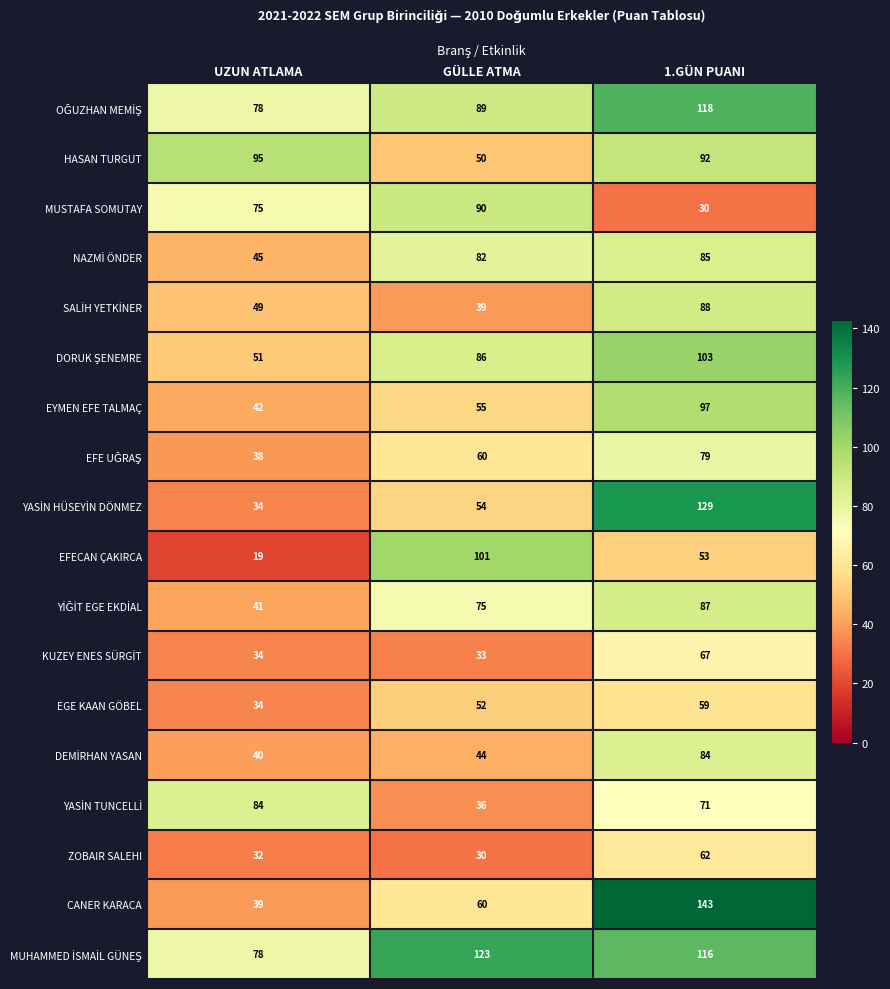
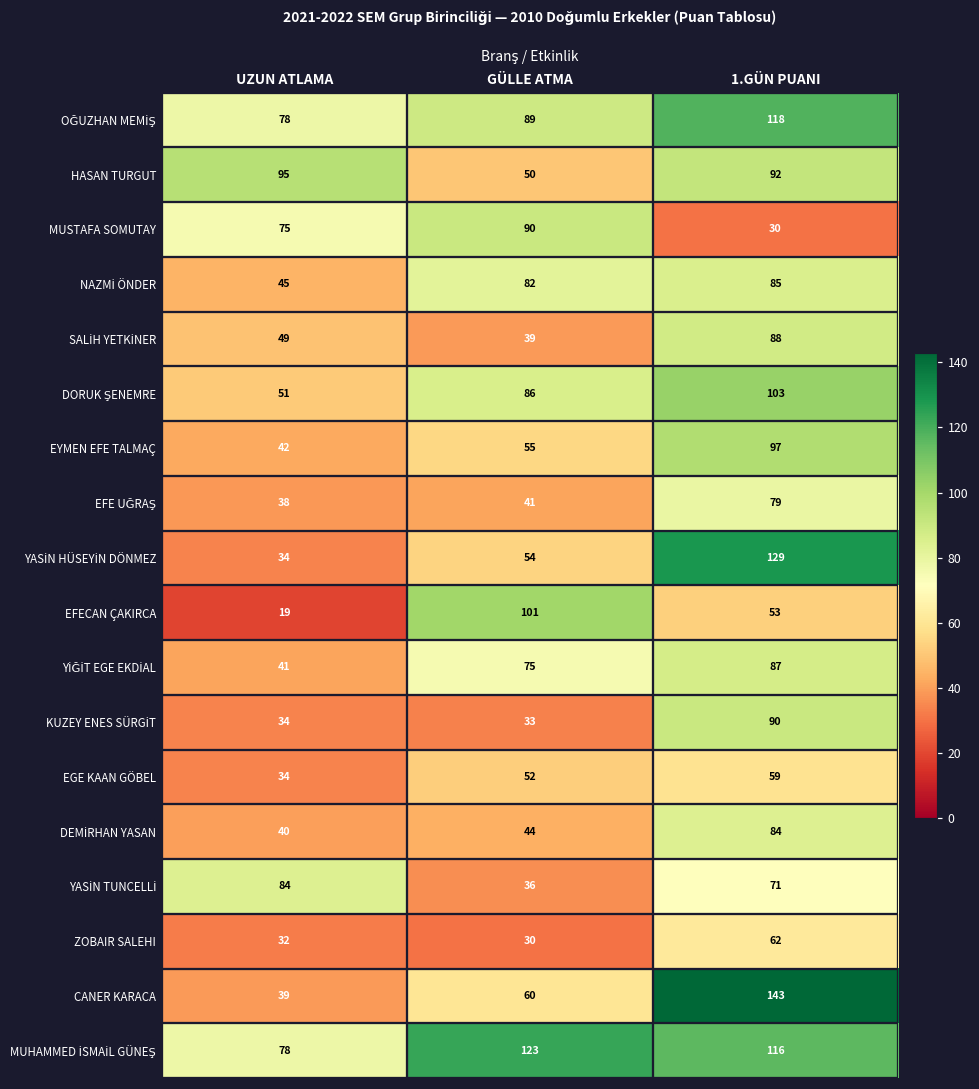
  {
    "OĞUZHAN MEMİŞ": {
      "UZUN ATLAMA": 78,
      "GÜLLE ATMA": 89,
      "1.GÜN PUANI": 118
    },
    "HASAN TURGUT": {
      "UZUN ATLAMA": 95,
      "GÜLLE ATMA": 50,
      "1.GÜN PUANI": 92
    },
    "MUSTAFA SOMUTAY": {
      "UZUN ATLAMA": 75,
      "GÜLLE ATMA": 90,
      "1.GÜN PUANI": 30
    },
    "NAZMİ ÖNDER": {
      "UZUN ATLAMA": 45,
      "GÜLLE ATMA": 82,
      "1.GÜN PUANI": 85
    },
    "SALİH YETKİNER": {
      "UZUN ATLAMA": 49,
      "GÜLLE ATMA": 39,
      "1.GÜN PUANI": 88
    },
    "DORUK ŞENEMRE": {
      "UZUN ATLAMA": 51,
      "GÜLLE ATMA": 86,
      "1.GÜN PUANI": 103
    },
    "EYMEN EFE TALMAÇ": {
      "UZUN ATLAMA": 42,
      "GÜLLE ATMA": 55,
      "1.GÜN PUANI": 97
    },
    "EFE UĞRAŞ": {
      "UZUN ATLAMA": 38,
-     "GÜLLE ATMA": 60,
+     "GÜLLE ATMA": 41,
      "1.GÜN PUANI": 79
    },
    "YASİN HÜSEYİN DÖNMEZ": {
      "UZUN ATLAMA": 34,
      "GÜLLE ATMA": 54,
      "1.GÜN PUANI": 129
    },
    "EFECAN ÇAKIRCA": {
      "UZUN ATLAMA": 19,
      "GÜLLE ATMA": 101,
      "1.GÜN PUANI": 53
    },
    "YİĞİT EGE EKDİAL": {
      "UZUN ATLAMA": 41,
      "GÜLLE ATMA": 75,
      "1.GÜN PUANI": 87
    },
    "KUZEY ENES SÜRGİT": {
      "UZUN ATLAMA": 34,
      "GÜLLE ATMA": 33,
-     "1.GÜN PUANI": 67
+     "1.GÜN PUANI": 90
    },
    "EGE KAAN GÖBEL": {
      "UZUN ATLAMA": 34,
      "GÜLLE ATMA": 52,
      "1.GÜN PUANI": 59
    },
    "DEMİRHAN YASAN": {
      "UZUN ATLAMA": 40,
      "GÜLLE ATMA": 44,
      "1.GÜN PUANI": 84
    },
    "YASİN TUNCELLİ": {
      "UZUN ATLAMA": 84,
      "GÜLLE ATMA": 36,
      "1.GÜN PUANI": 71
    },
    "ZOBAIR SALEHI": {
      "UZUN ATLAMA": 32,
      "GÜLLE ATMA": 30,
      "1.GÜN PUANI": 62
    },
    "CANER KARACA": {
      "UZUN ATLAMA": 39,
      "GÜLLE ATMA": 60,
      "1.GÜN PUANI": 143
    },
    "MUHAMMED İSMAİL GÜNEŞ": {
      "UZUN ATLAMA": 78,
      "GÜLLE ATMA": 123,
      "1.GÜN PUANI": 116
    }
  }
